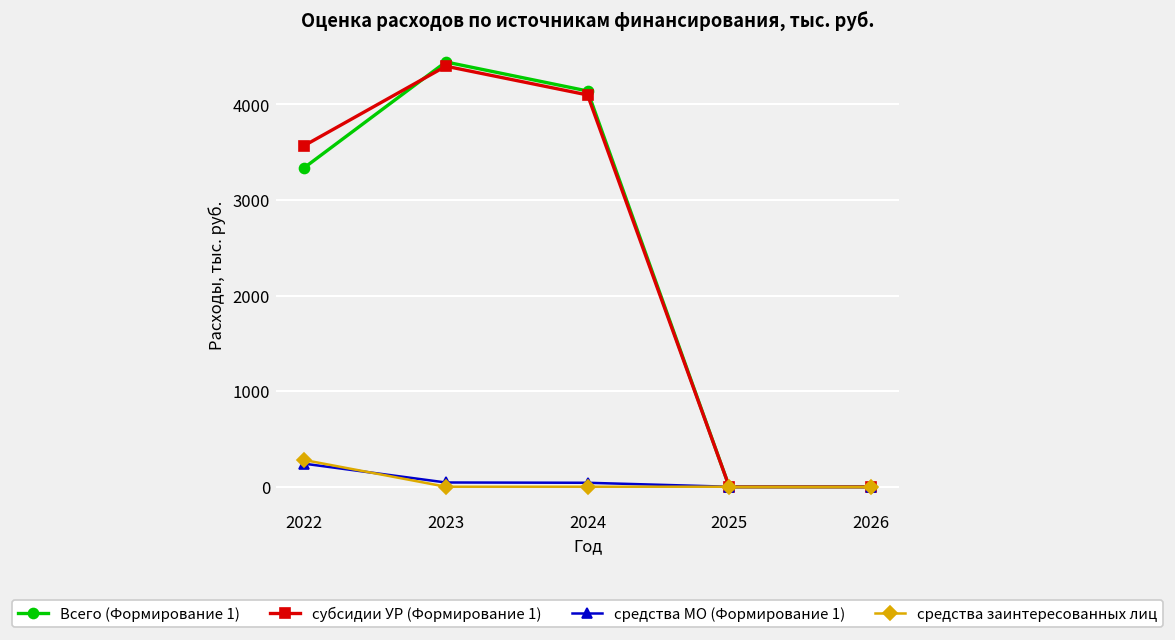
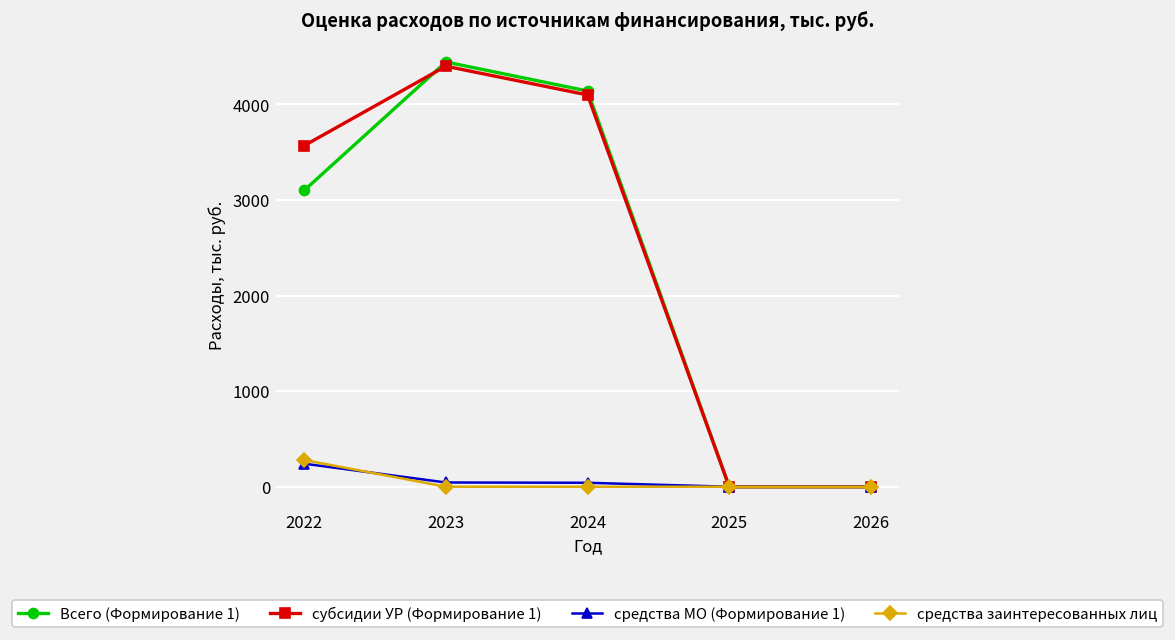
  {
    "Всего (Формирование 1)": {
-     "2022": 3300,
+     "2022": 3100,
      "2023": 4400,
      "2024": 4100
    },
    "субсидии УР (Формирование 1)": {
      "2022": 3600,
      "2023": 4400,
      "2024": 4100
    },
    "средства МО (Формирование 1)": {
      "2022": 200,
      "2023": 0,
      "2024": 0
    },
    "средства заинтересованных лиц": {
      "2022": 300,
      "2023": 0,
      "2024": 0
    }
  }
